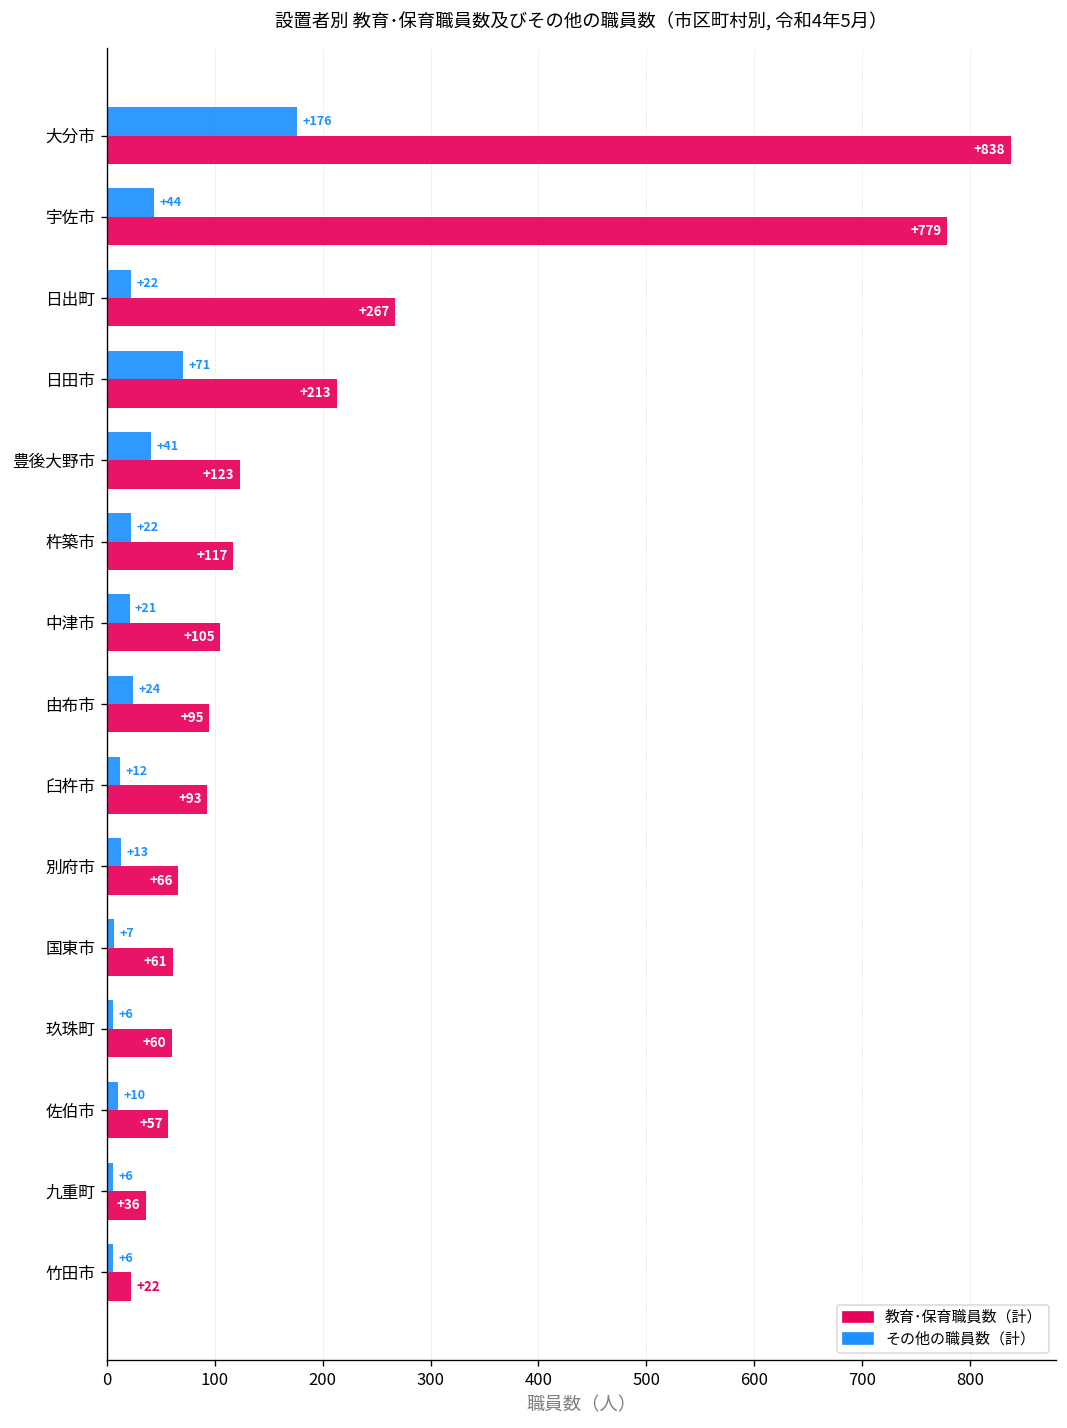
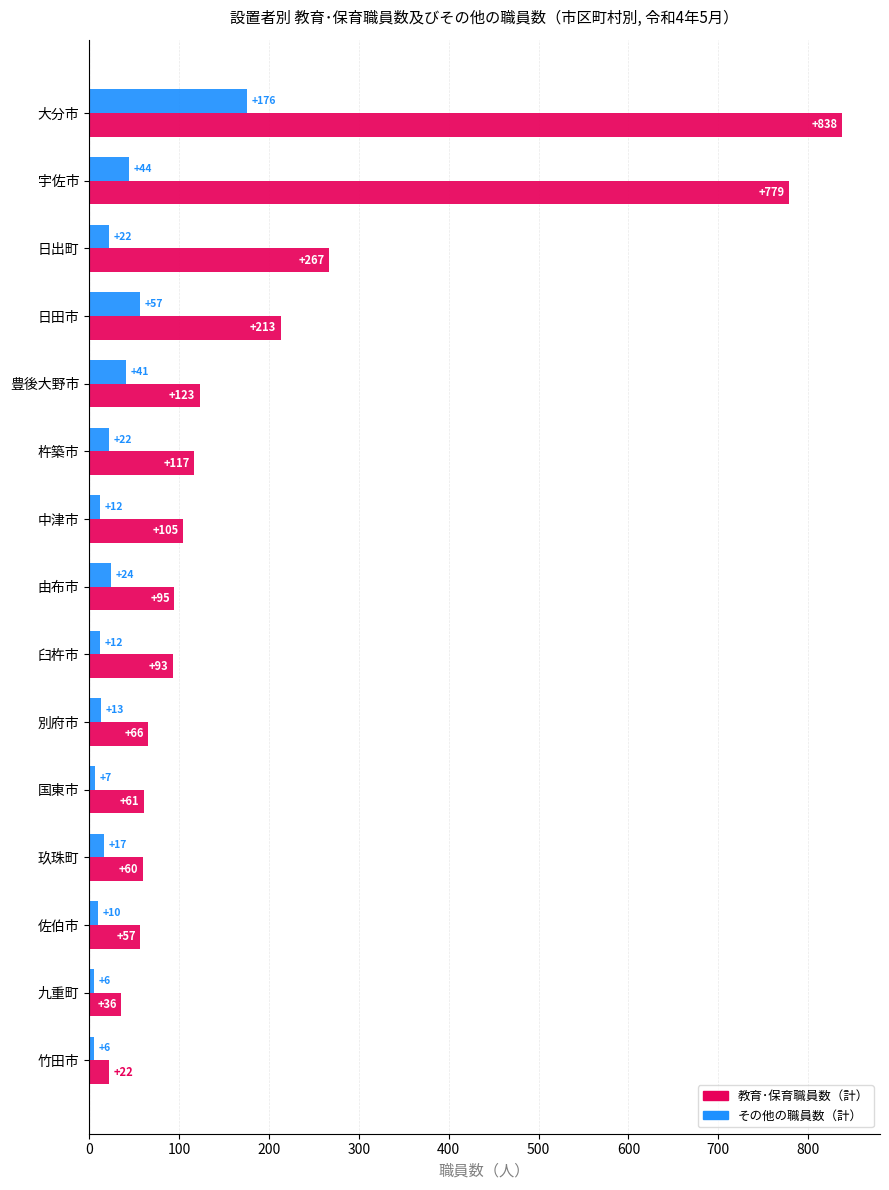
  {
    "教育･保育職員数（計）": {
      "大分市": "+838",
      "宇佐市": "+779",
      "日出町": "+267",
      "日田市": "+213",
      "豊後大野市": "+123",
      "杵築市": "+117",
      "中津市": "+105",
      "由布市": "+95",
      "臼杵市": "+93",
      "別府市": "+66",
      "国東市": "+61",
      "玖珠町": "+60",
      "佐伯市": "+57",
      "九重町": "+36",
      "竹田市": "+22"
    },
    "その他の職員数（計）": {
      "大分市": "+176",
      "宇佐市": "+44",
      "日出町": "+22",
-     "日田市": "+71",
+     "日田市": "+57",
      "豊後大野市": "+41",
      "杵築市": "+22",
-     "中津市": "+21",
+     "中津市": "+12",
      "由布市": "+24",
      "臼杵市": "+12",
      "別府市": "+13",
      "国東市": "+7",
-     "玖珠町": "+6",
+     "玖珠町": "+17",
      "佐伯市": "+10",
      "九重町": "+6",
      "竹田市": "+6"
    }
  }
